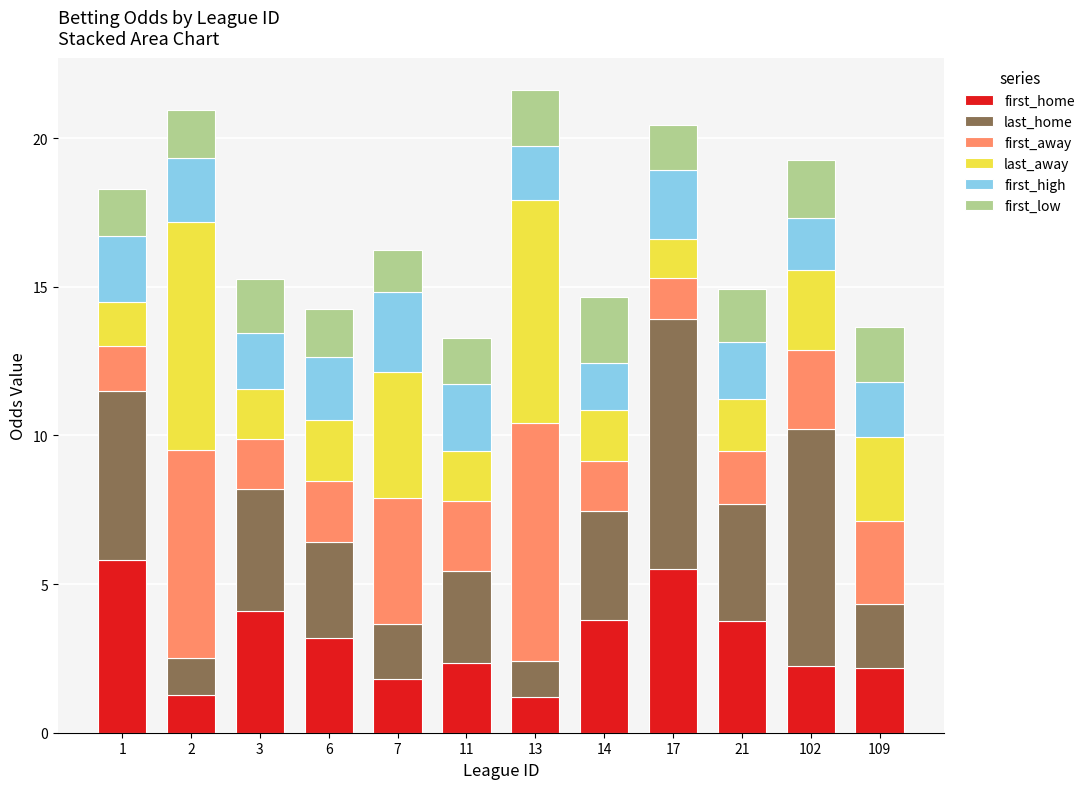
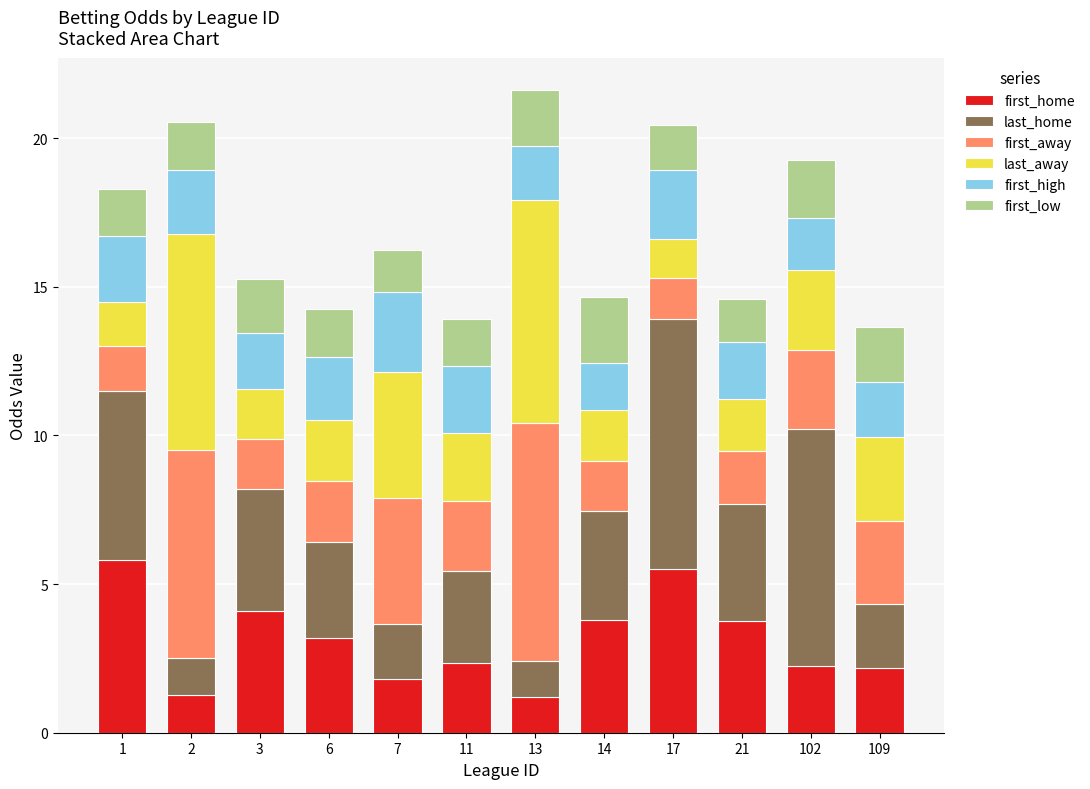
  {
    "first_home": {
      "1": 5.8,
      "2": 1.3,
      "3": 4.1,
      "6": 3.2,
      "7": 1.8,
      "11": 2.4,
      "13": 1.2,
      "14": 3.8,
      "17": 5.5,
      "21": 3.8,
      "102": 2.2,
      "109": 2.2
    },
    "last_home": {
      "1": 5.7,
      "2": 1.2,
      "3": 4.1,
      "6": 3.2,
      "7": 1.8,
      "11": 3.1,
      "13": 1.2,
      "14": 3.6,
      "17": 8.4,
      "21": 4.0,
      "102": 8.0,
      "109": 2.2
    },
    "first_away": {
      "1": 1.5,
      "2": 7.0,
      "3": 1.7,
      "6": 2.1,
      "7": 4.3,
      "11": 2.3,
      "13": 8.0,
      "14": 1.7,
      "17": 1.4,
      "21": 1.8,
      "102": 2.7,
      "109": 2.8
    },
    "last_away": {
      "1": 1.5,
-     "2": 7.7,
+     "2": 7.3,
      "3": 1.7,
      "6": 2.0,
      "7": 4.3,
-     "11": 1.7,
+     "11": 2.3,
      "13": 7.5,
      "14": 1.7,
      "17": 1.3,
      "21": 1.7,
      "102": 2.7,
      "109": 2.8
    },
    "first_high": {
      "1": 2.2,
      "2": 2.2,
      "3": 1.9,
      "6": 2.1,
      "7": 2.7,
      "11": 2.3,
      "13": 1.8,
      "14": 1.6,
      "17": 2.3,
      "21": 1.9,
      "102": 1.8,
      "109": 1.8
    },
    "first_low": {
      "1": 1.6,
      "2": 1.6,
      "3": 1.8,
      "6": 1.6,
      "7": 1.4,
      "11": 1.6,
      "13": 1.9,
      "14": 2.2,
      "17": 1.5,
-     "21": 1.8,
+     "21": 1.4,
      "102": 1.9,
      "109": 1.9
    }
  }
